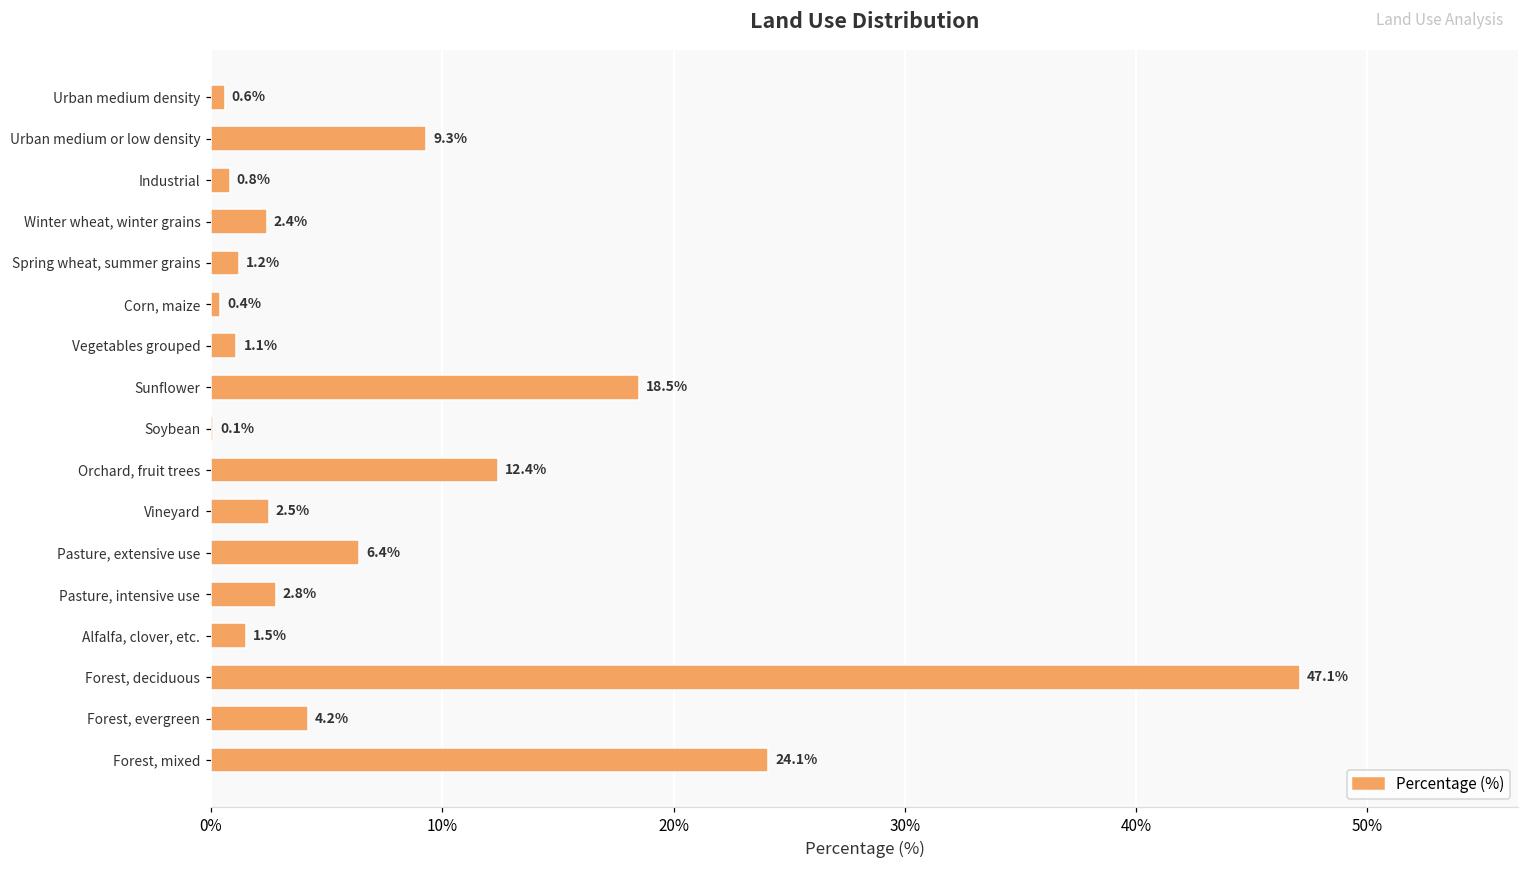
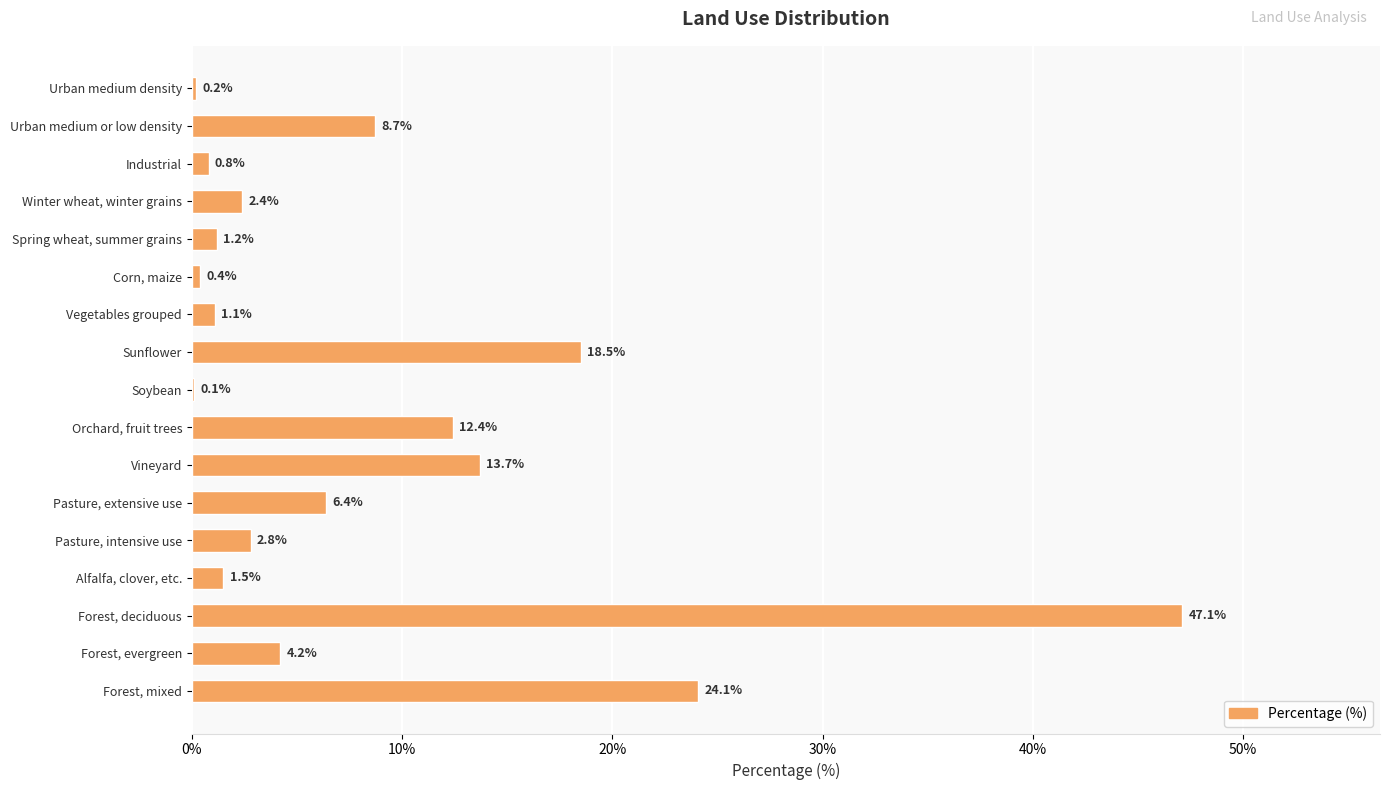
  {
-   "Urban medium density": "0.6%",
-   "Urban medium or low density": "9.3%",
+   "Urban medium density": "0.2%",
+   "Urban medium or low density": "8.7%",
    "Industrial": "0.8%",
    "Winter wheat, winter grains": "2.4%",
    "Spring wheat, summer grains": "1.2%",
    "Corn, maize": "0.4%",
    "Vegetables grouped": "1.1%",
    "Sunflower": "18.5%",
    "Soybean": "0.1%",
    "Orchard, fruit trees": "12.4%",
-   "Vineyard": "2.5%",
+   "Vineyard": "13.7%",
    "Pasture, extensive use": "6.4%",
    "Pasture, intensive use": "2.8%",
    "Alfalfa, clover, etc.": "1.5%",
    "Forest, deciduous": "47.1%",
    "Forest, evergreen": "4.2%",
    "Forest, mixed": "24.1%"
  }
